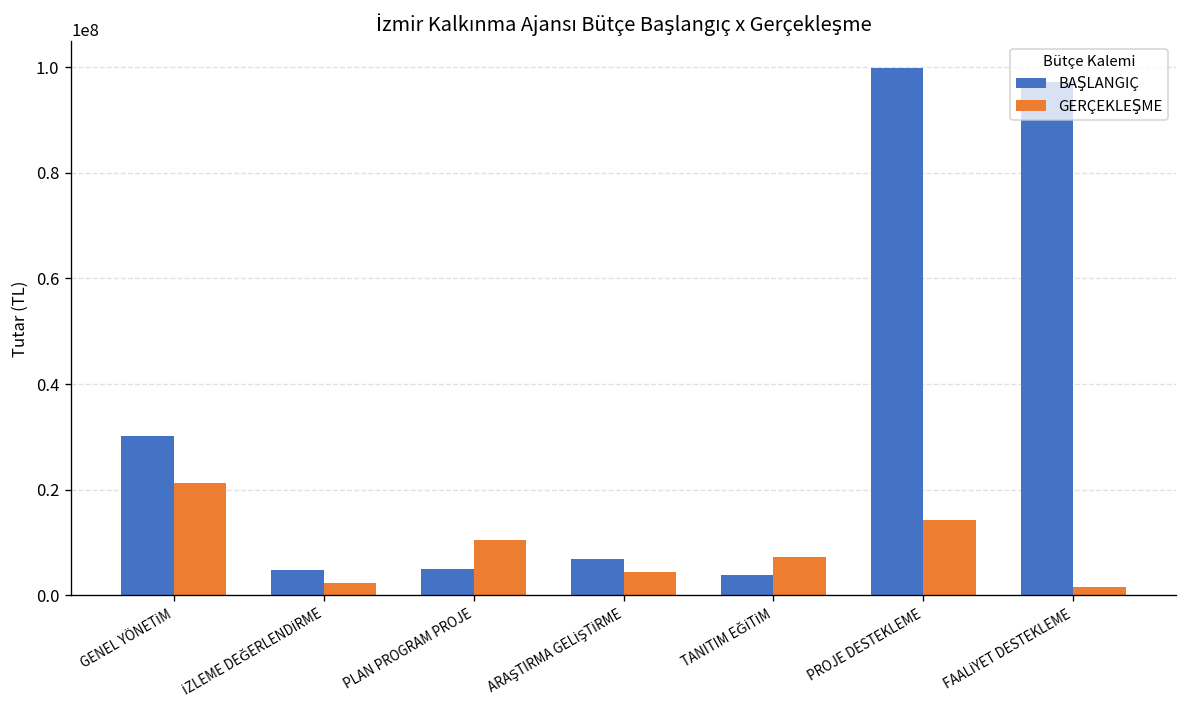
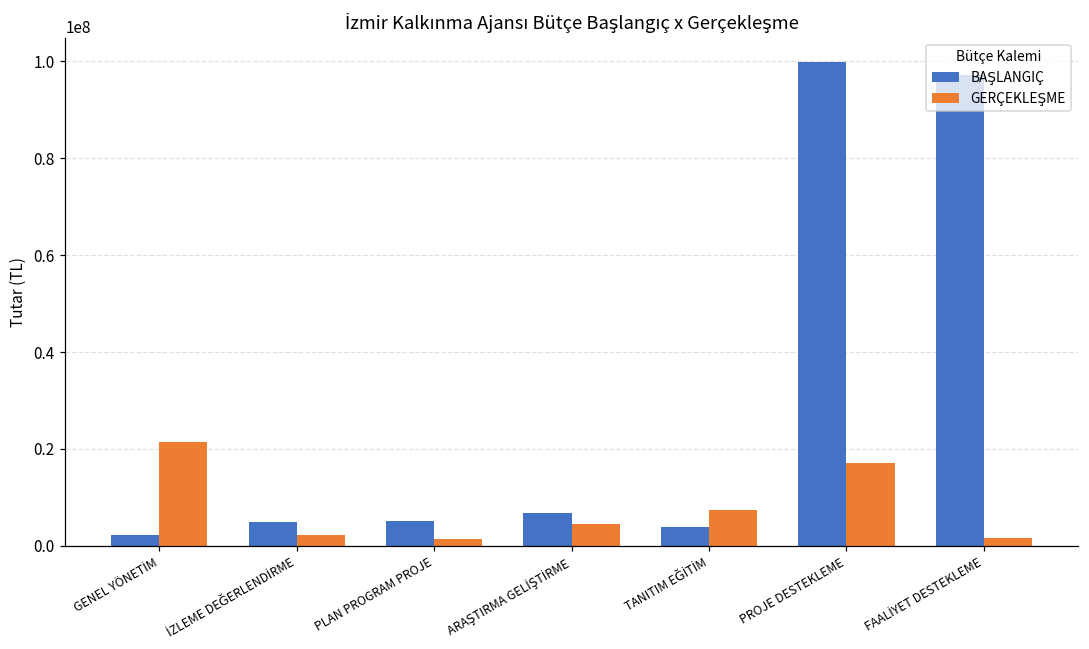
  {
    "BAŞLANGIÇ": {
-     "GENEL YÖNETİM": 30000000,
+     "GENEL YÖNETİM": 2000000,
      "İZLEME DEĞERLENDİRME": 5000000,
      "PLAN PROGRAM PROJE": 5000000,
      "ARAŞTIRMA GELİŞTİRME": 7000000,
      "TANITIM EĞİTİM": 4000000,
      "PROJE DESTEKLEME": 100000000
    },
    "GERÇEKLEŞME": {
      "GENEL YÖNETİM": 21000000,
      "İZLEME DEĞERLENDİRME": 2000000,
-     "PLAN PROGRAM PROJE": 10000000,
+     "PLAN PROGRAM PROJE": 1000000,
      "ARAŞTIRMA GELİŞTİRME": 4000000,
      "TANITIM EĞİTİM": 7000000,
-     "PROJE DESTEKLEME": 14000000,
+     "PROJE DESTEKLEME": 17000000,
      "FAALİYET DESTEKLEME": 2000000
    }
  }
